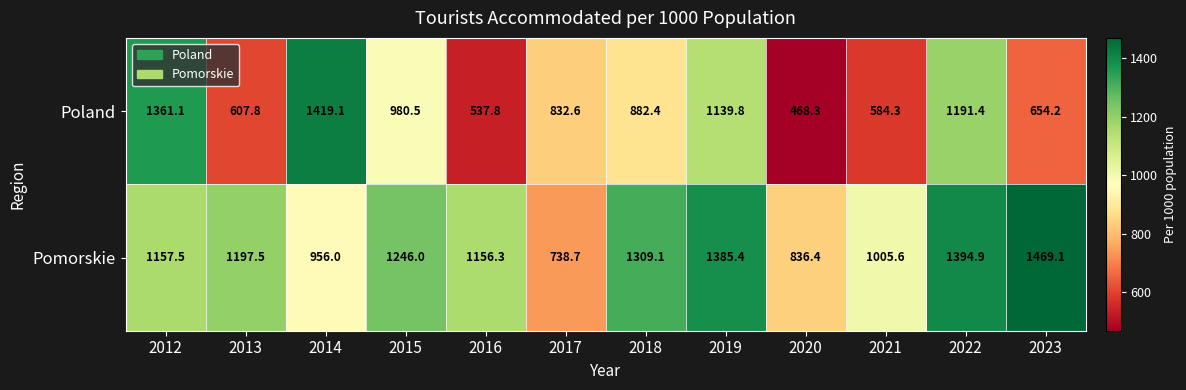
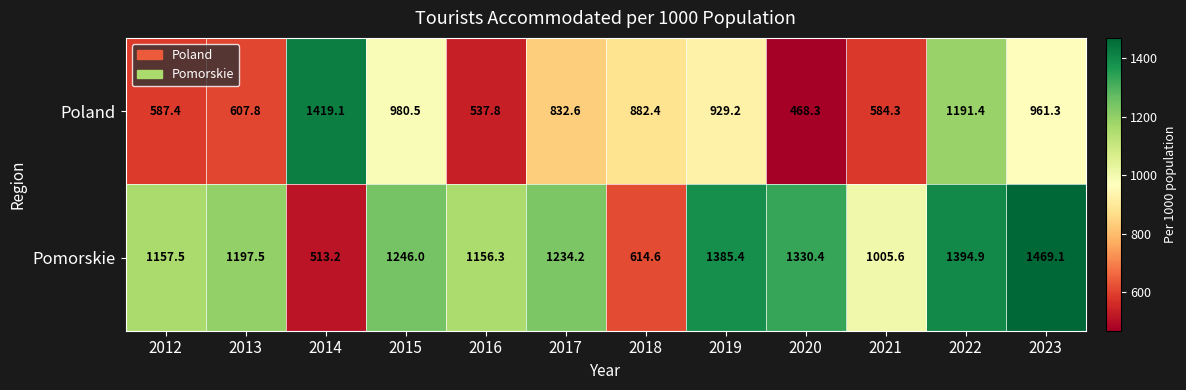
  {
    "Poland": {
-     "2012": 1361.1,
+     "2012": 587.4,
      "2013": 607.8,
      "2014": 1419.1,
      "2015": 980.5,
      "2016": 537.8,
      "2017": 832.6,
      "2018": 882.4,
-     "2019": 1139.8,
+     "2019": 929.2,
      "2020": 468.3,
      "2021": 584.3,
      "2022": 1191.4,
-     "2023": 654.2
+     "2023": 961.3
    },
    "Pomorskie": {
      "2012": 1157.5,
      "2013": 1197.5,
-     "2014": 956.0,
+     "2014": 513.2,
      "2015": 1246.0,
      "2016": 1156.3,
-     "2017": 738.7,
-     "2018": 1309.1,
+     "2017": 1234.2,
+     "2018": 614.6,
      "2019": 1385.4,
-     "2020": 836.4,
+     "2020": 1330.4,
      "2021": 1005.6,
      "2022": 1394.9,
      "2023": 1469.1
    }
  }
